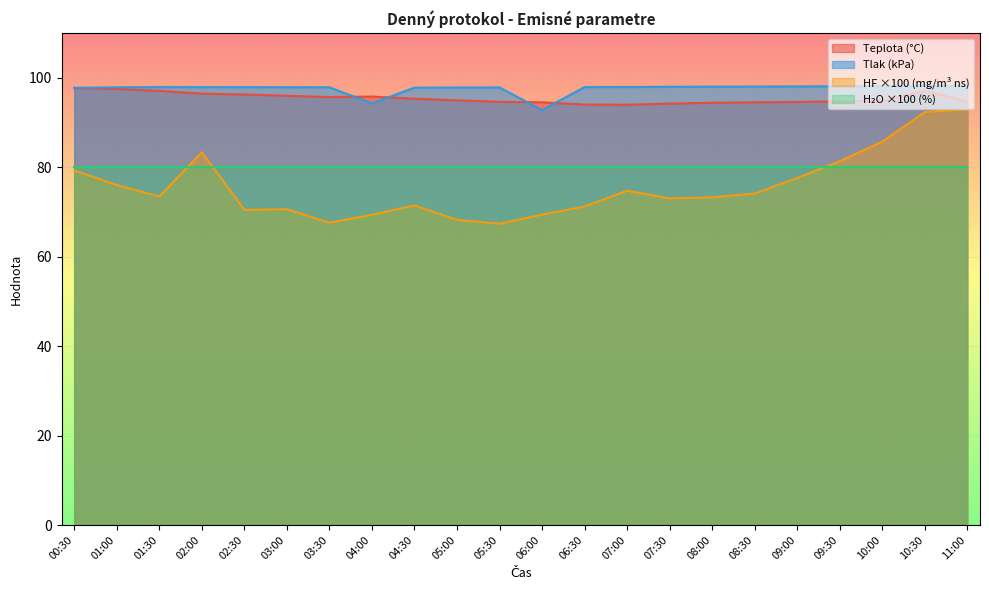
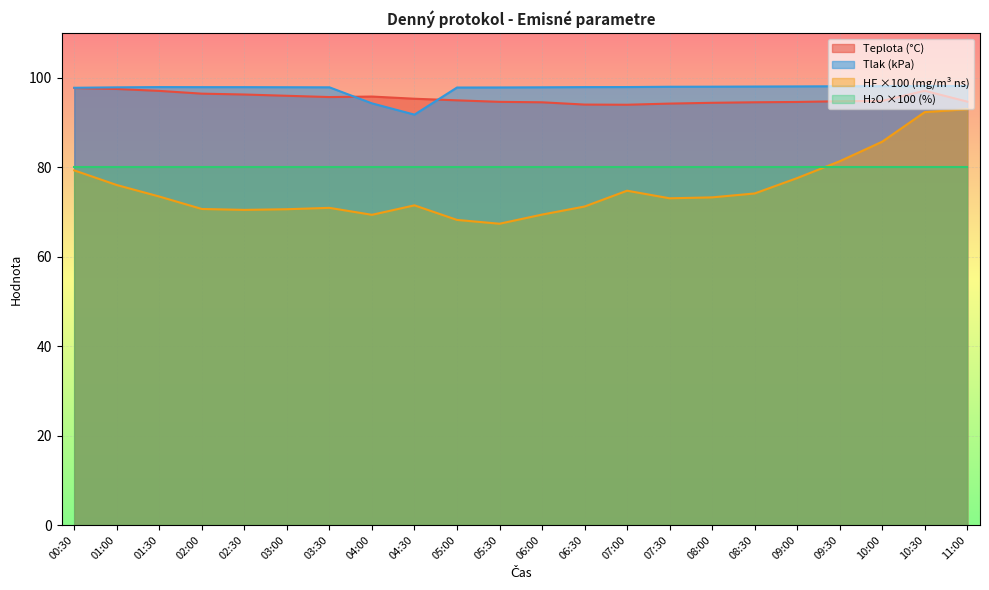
  {
    "Teplota (°C)": {
      "01:30": 97,
      "02:00": 96,
      "02:30": 96,
      "03:00": 96,
      "03:30": 96,
      "04:00": 96,
      "04:30": 95,
      "05:00": 95,
      "05:30": 95,
      "06:00": 95,
      "06:30": 94,
      "07:00": 94,
      "07:30": 94,
      "08:00": 94,
      "08:30": 95,
      "09:00": 95
    },
    "Tlak (kPa)": {
      "01:30": 98,
      "02:00": 98,
      "02:30": 98,
      "03:00": 98,
      "03:30": 98,
      "04:00": 94,
-     "04:30": 98,
+     "04:30": 92,
      "05:00": 98,
      "05:30": 98,
-     "06:00": 93,
+     "06:00": 98,
      "06:30": 98,
      "07:00": 98,
      "07:30": 98,
      "08:00": 98,
      "08:30": 98,
      "09:00": 98
    },
    "HF ×100 (mg/m³ ns)": {
      "00:30": 79,
      "01:00": 76,
      "01:30": 73,
-     "02:00": 83,
+     "02:00": 71,
      "02:30": 70,
      "03:00": 71,
-     "03:30": 68,
+     "03:30": 71,
      "04:00": 69,
      "04:30": 71,
      "05:00": 68,
      "05:30": 67,
      "06:00": 69,
      "06:30": 71,
      "07:00": 75,
      "07:30": 73,
      "08:00": 73,
      "08:30": 74,
      "09:00": 78,
      "09:30": 81,
      "10:00": 86,
      "10:30": 92
    },
    "H₂O ×100 (%)": {
      "00:30": 80,
      "01:00": 80,
      "01:30": 80,
      "02:00": 80,
      "02:30": 80,
      "03:00": 80,
      "03:30": 80,
      "04:00": 80,
      "04:30": 80,
      "05:00": 80,
      "05:30": 80,
      "06:00": 80,
      "06:30": 80,
      "07:00": 80,
      "07:30": 80,
      "08:00": 80,
      "08:30": 80,
      "09:00": 80,
      "09:30": 80,
      "10:00": 80,
      "10:30": 80,
      "11:00": 80
    }
  }
